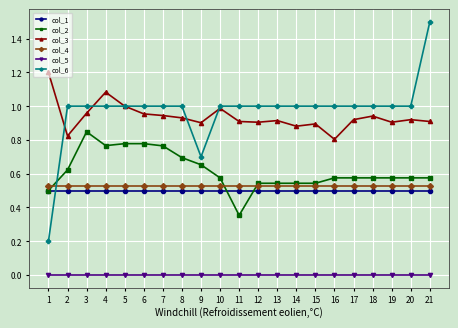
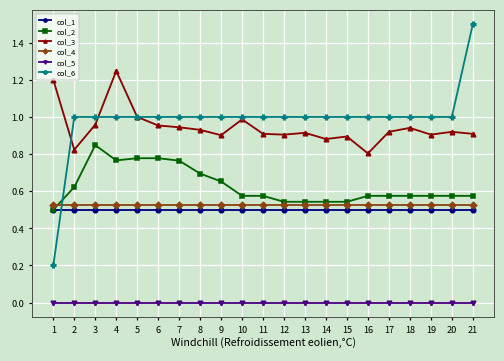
  {
    "col_1": {
      "2": 0.50,
      "3": 0.50,
      "4": 0.50,
      "5": 0.50,
      "6": 0.50,
      "7": 0.50,
      "8": 0.50,
      "9": 0.50,
      "10": 0.50,
      "11": 0.50,
      "12": 0.50,
      "13": 0.50,
      "14": 0.50,
      "15": 0.50,
      "16": 0.50,
      "17": 0.50,
      "18": 0.50,
      "19": 0.50,
      "20": 0.50,
      "21": 0.50
    },
    "col_2": {
      "2": 0.62,
      "3": 0.85,
      "4": 0.77,
      "5": 0.78,
      "6": 0.78,
      "7": 0.76,
      "8": 0.69,
      "9": 0.65,
      "10": 0.58,
-     "11": 0.35,
+     "11": 0.58,
      "16": 0.58,
      "17": 0.58,
      "18": 0.58,
      "19": 0.58,
      "20": 0.58,
      "21": 0.58
    },
    "col_3": {
      "2": 0.82,
      "3": 0.96,
-     "4": 1.08,
+     "4": 1.25,
      "6": 0.95,
      "7": 0.94,
      "8": 0.93,
      "9": 0.90,
      "11": 0.91,
      "12": 0.90,
      "13": 0.91,
      "14": 0.88,
      "15": 0.89,
      "16": 0.80,
      "17": 0.92,
      "18": 0.94,
      "19": 0.90,
      "20": 0.92,
      "21": 0.91
    },
    "col_4": {
      "1": 0.53,
      "2": 0.53,
      "3": 0.53,
      "4": 0.53,
      "5": 0.53,
      "6": 0.53,
      "7": 0.53,
      "8": 0.53,
      "9": 0.53,
      "10": 0.53,
      "11": 0.53,
      "16": 0.53,
      "17": 0.53,
      "18": 0.53,
      "19": 0.53,
      "20": 0.53,
      "21": 0.53
    },
    "col_5": {
      "1": 0.00,
      "2": 0.00,
      "3": 0.00,
      "4": 0.00,
      "5": 0.00,
      "6": 0.00,
      "7": 0.00,
      "8": 0.00,
      "9": 0.00,
      "10": 0.00,
      "11": 0.00,
      "12": 0.00,
      "13": 0.00,
      "14": 0.00,
      "15": 0.00,
      "16": 0.00,
      "17": 0.00,
      "18": 0.00,
      "19": 0.00,
      "20": 0.00,
      "21": 0.00
    },
    "col_6": {
      "1": 0.2,
      "2": 1.0,
      "3": 1.0,
      "4": 1.0,
      "6": 1.0,
      "7": 1.0,
      "8": 1.0,
-     "9": 0.7,
+     "9": 1.0,
      "11": 1.0,
      "12": 1.0,
      "13": 1.0,
      "14": 1.0,
      "15": 1.0,
      "16": 1.0,
      "17": 1.0,
      "18": 1.0,
      "19": 1.0,
      "20": 1.0,
      "21": 1.5
    }
  }
